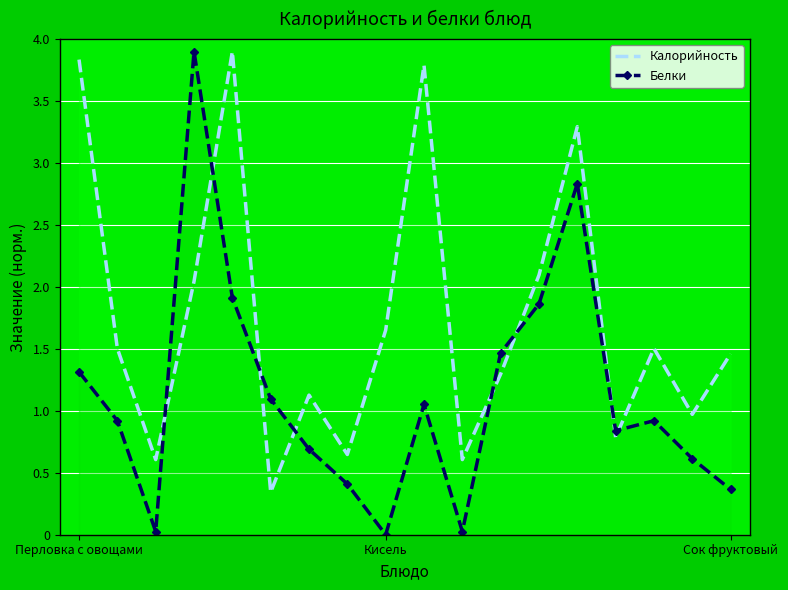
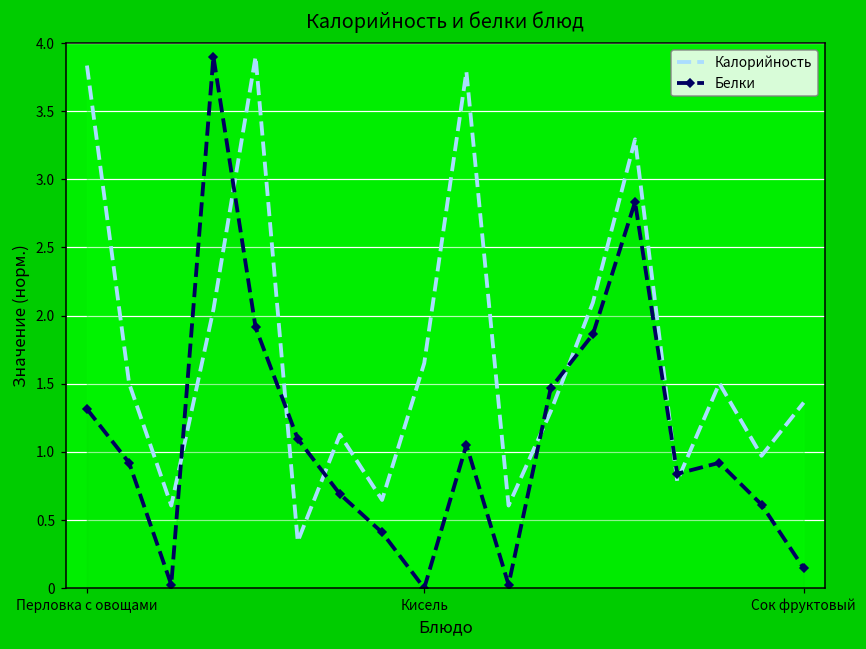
  {
    "Калорийность": {
      "Перловка с овощами": 3.83,
      "Кисель": 1.65,
-     "Сок фруктовый": 1.46
+     "Сок фруктовый": 1.36
    },
    "Белки": {
      "Перловка с овощами": 1.31,
      "Кисель": 0.00,
-     "Сок фруктовый": 0.37
+     "Сок фруктовый": 0.15
    }
  }
